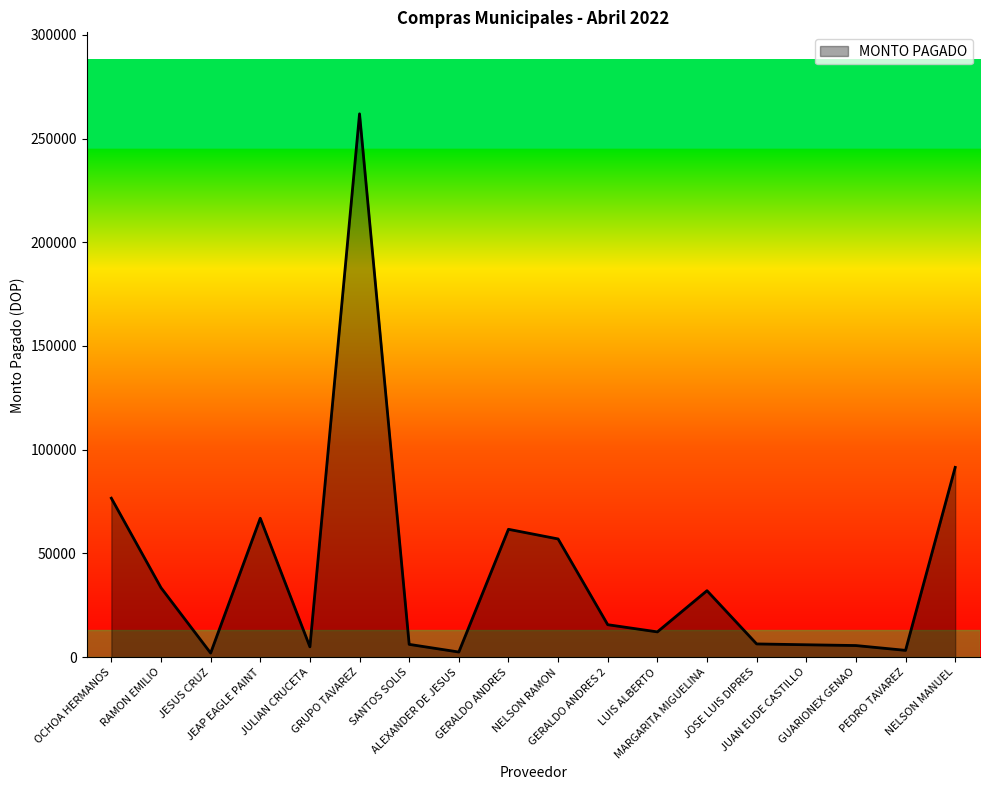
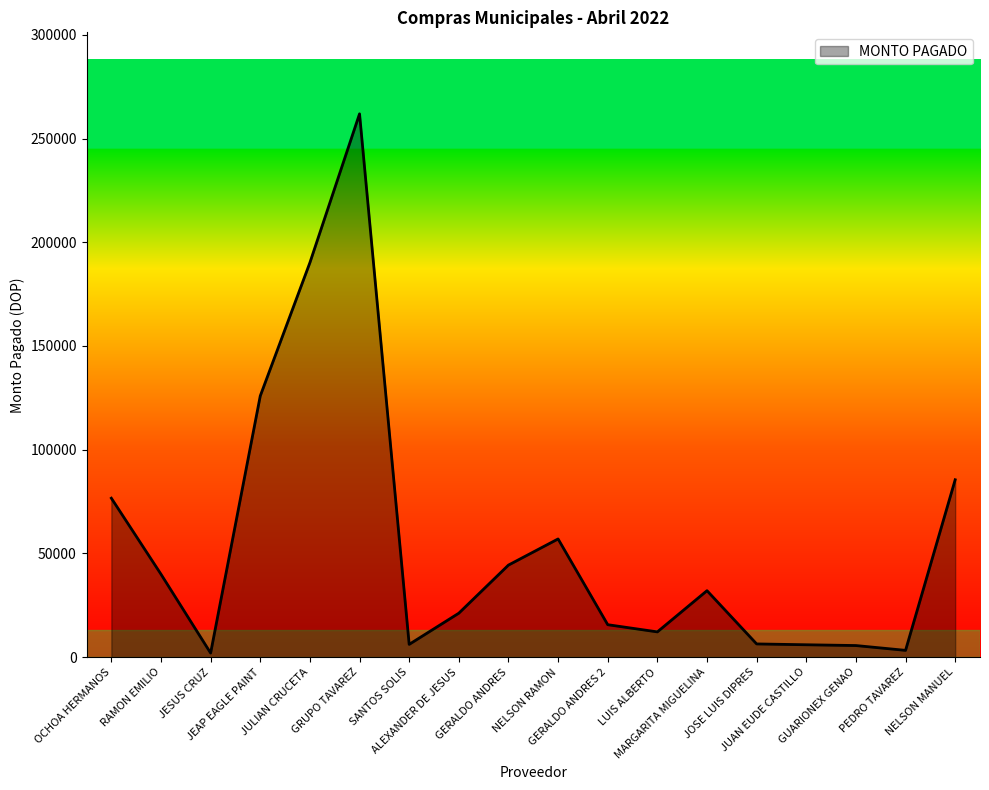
  {
    "OCHOA HERMANOS": 77000,
-   "RAMON EMILIO": 34000,
+   "RAMON EMILIO": 40000,
    "JESUS CRUZ": 2000,
-   "JEAP EAGLE PAINT": 67000,
-   "JULIAN CRUCETA": 5000,
+   "JEAP EAGLE PAINT": 126000,
+   "JULIAN CRUCETA": 190000,
    "GRUPO TAVAREZ": 262000,
    "SANTOS SOLIS": 6000,
-   "ALEXANDER DE JESUS": 3000,
-   "GERALDO ANDRES": 62000,
+   "ALEXANDER DE JESUS": 21000,
+   "GERALDO ANDRES": 44000,
    "NELSON RAMON": 57000,
    "GERALDO ANDRES 2": 16000,
    "LUIS ALBERTO": 12000,
    "MARGARITA MIGUELINA": 32000,
    "JOSE LUIS DIPRES": 6000,
    "JUAN EUDE CASTILLO": 6000,
    "GUARIONEX GENAO": 6000,
    "PEDRO TAVAREZ": 3000,
-   "NELSON MANUEL": 91000
+   "NELSON MANUEL": 86000
  }
